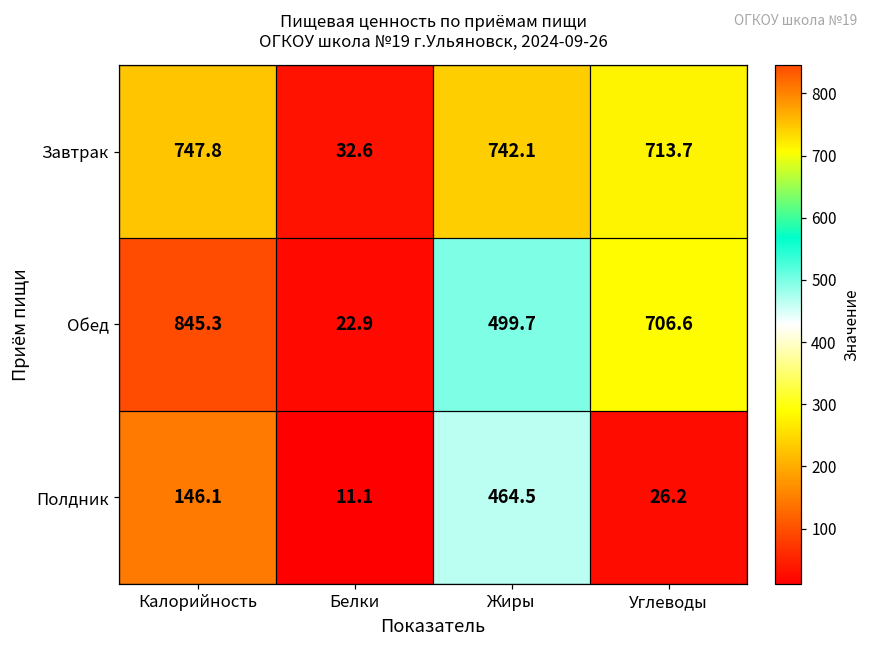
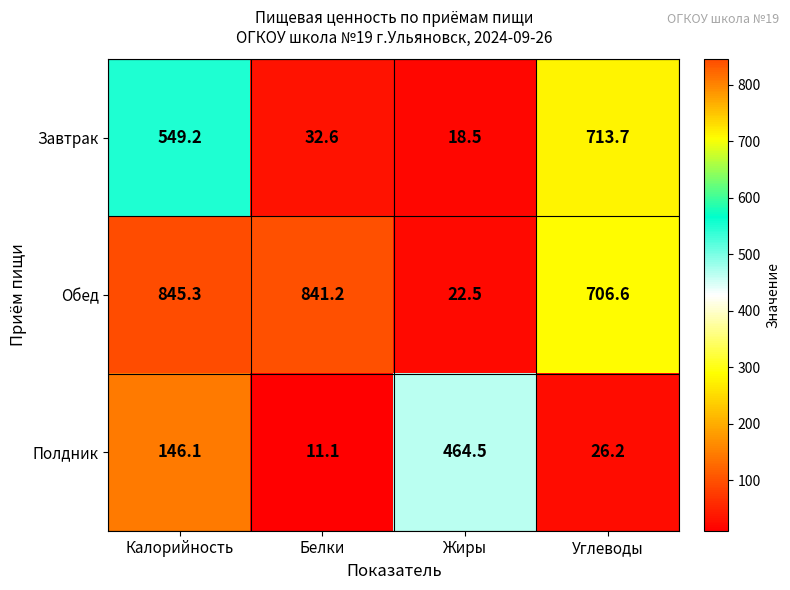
  {
    "Завтрак": {
-     "Калорийность": 747.8,
+     "Калорийность": 549.2,
      "Белки": 32.6,
-     "Жиры": 742.1,
+     "Жиры": 18.5,
      "Углеводы": 713.7
    },
    "Обед": {
      "Калорийность": 845.3,
-     "Белки": 22.9,
-     "Жиры": 499.7,
+     "Белки": 841.2,
+     "Жиры": 22.5,
      "Углеводы": 706.6
    },
    "Полдник": {
      "Калорийность": 146.1,
      "Белки": 11.1,
      "Жиры": 464.5,
      "Углеводы": 26.2
    }
  }
